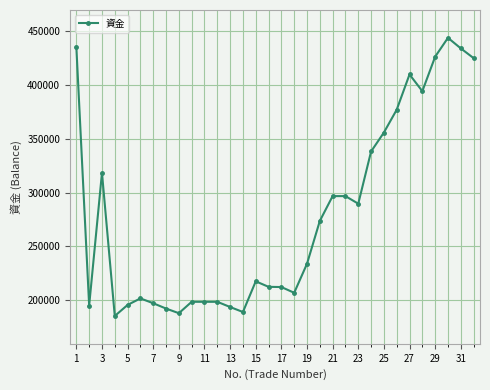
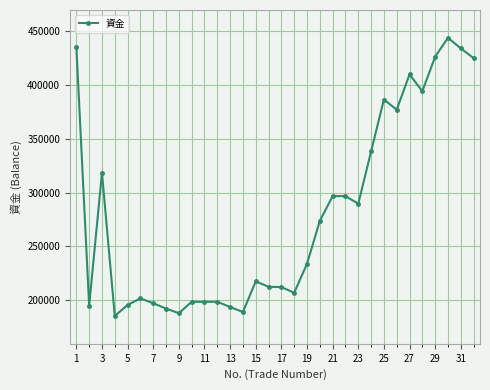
  {
    "1": 435000,
    "3": 318000,
    "5": 196000,
    "7": 197000,
    "9": 188000,
    "11": 199000,
    "13": 194000,
    "15": 218000,
    "17": 212000,
    "19": 234000,
    "21": 297000,
    "23": 290000,
-   "25": 356000,
+   "25": 386000,
    "27": 409000,
    "29": 426000,
    "31": 434000
  }
